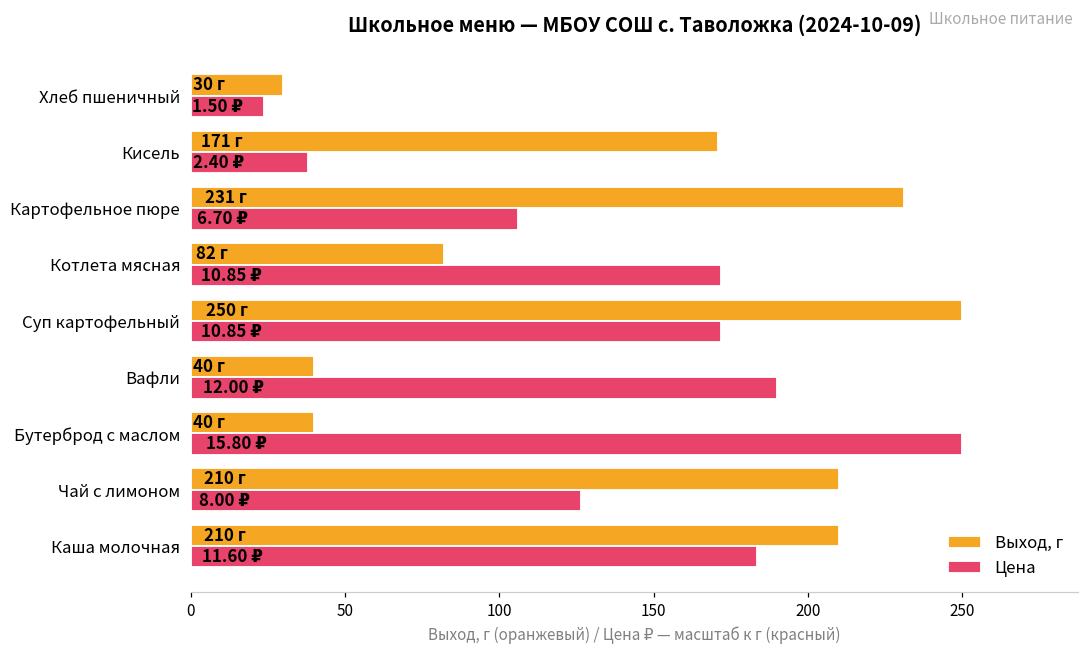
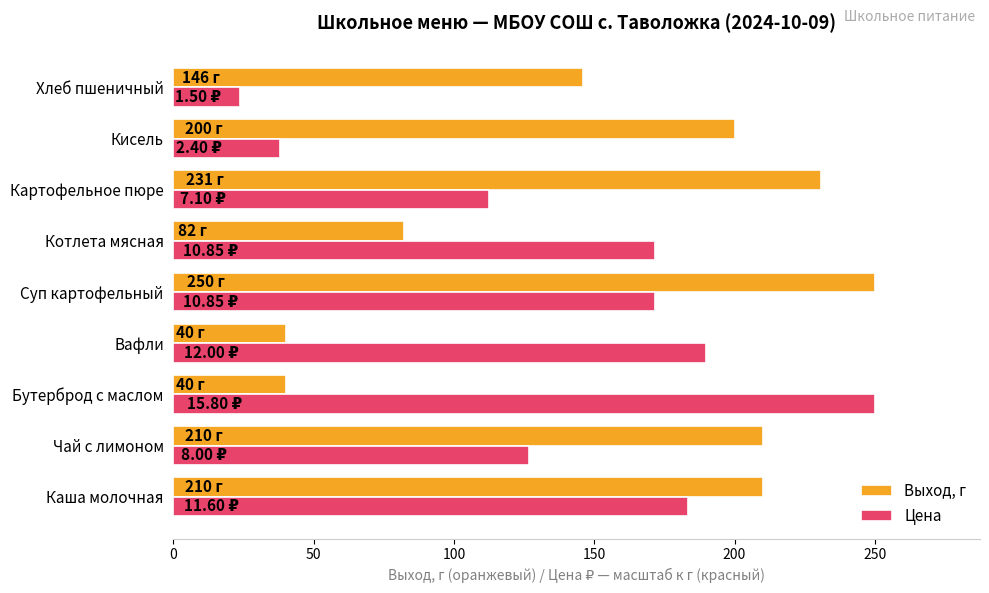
  {
    "Выход, г": {
-     "Хлеб пшеничный": 30,
-     "Кисель": 171,
+     "Хлеб пшеничный": 146,
+     "Кисель": 200,
      "Картофельное пюре": 231,
      "Котлета мясная": 82,
      "Суп картофельный": 250,
      "Вафли": 40,
      "Бутерброд с маслом": 40,
      "Чай с лимоном": 210,
      "Каша молочная": 210
    },
    "Цена": {
-     "Картофельное пюре": 6.70
+     "Картофельное пюре": 7.10
    }
  }
